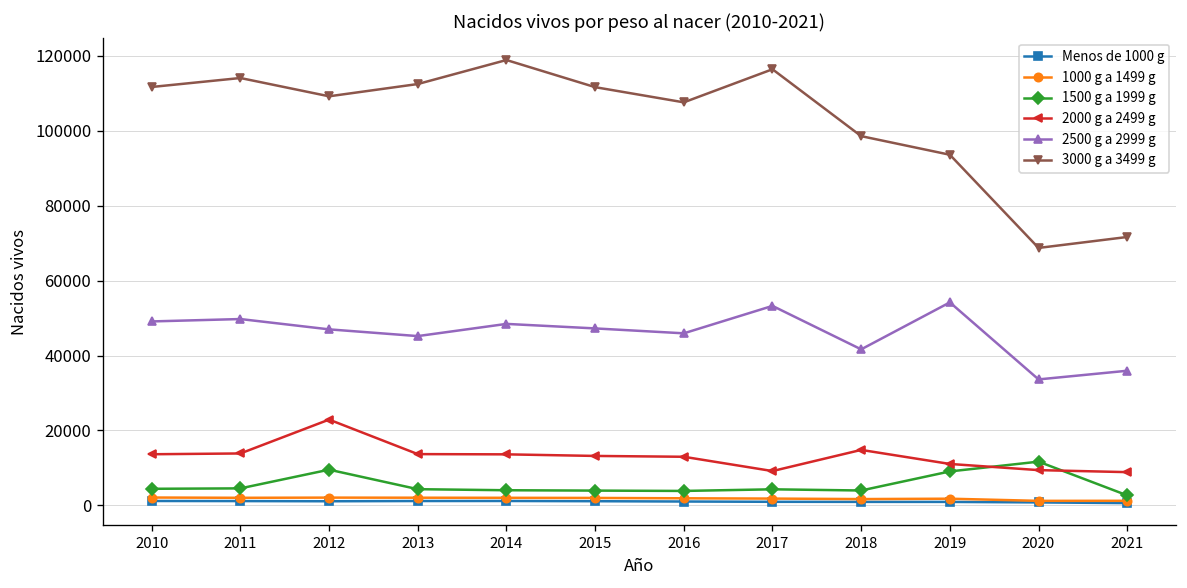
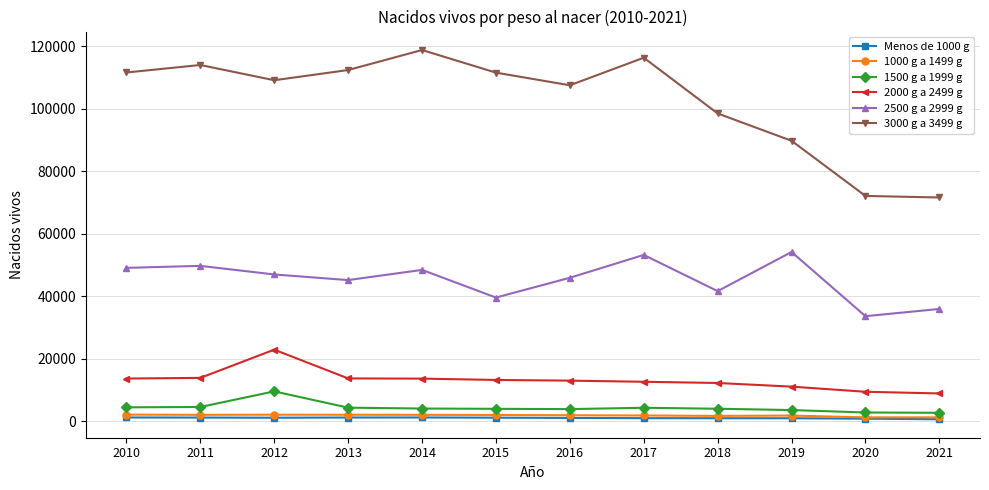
  {
    "Menos de 1000 g": {
      "2010": 1000,
      "2011": 1000,
      "2012": 1000,
      "2013": 1000,
      "2014": 1000,
      "2015": 1000,
      "2016": 1000,
      "2017": 1000,
      "2019": 1000
    },
    "1000 g a 1499 g": {
      "2010": 2000,
      "2011": 2000,
      "2012": 2000,
      "2013": 2000,
      "2014": 2000,
      "2015": 2000,
      "2016": 2000,
      "2017": 2000,
      "2019": 2000
    },
    "1500 g a 1999 g": {
      "2010": 4000,
      "2011": 5000,
      "2012": 10000,
      "2013": 4000,
      "2014": 4000,
      "2015": 4000,
      "2016": 4000,
      "2017": 4000,
      "2018": 4000,
-     "2019": 9000,
-     "2020": 12000,
+     "2019": 4000,
+     "2020": 3000,
      "2021": 3000
    },
    "2000 g a 2499 g": {
      "2010": 14000,
      "2011": 14000,
      "2012": 23000,
      "2013": 14000,
      "2014": 14000,
      "2015": 13000,
      "2016": 13000,
-     "2017": 9000,
-     "2018": 15000,
+     "2017": 13000,
+     "2018": 12000,
      "2019": 11000,
      "2020": 9000,
      "2021": 9000
    },
    "2500 g a 2999 g": {
      "2010": 49000,
      "2011": 50000,
      "2012": 47000,
      "2013": 45000,
      "2014": 48000,
-     "2015": 47000,
+     "2015": 40000,
      "2016": 46000,
      "2017": 53000,
      "2018": 42000,
      "2019": 54000,
      "2020": 34000,
      "2021": 36000
    },
    "3000 g a 3499 g": {
      "2010": 112000,
      "2011": 114000,
      "2012": 109000,
      "2013": 112000,
      "2014": 119000,
      "2015": 112000,
      "2016": 108000,
      "2017": 116000,
      "2018": 99000,
-     "2019": 94000,
-     "2020": 69000,
+     "2019": 90000,
+     "2020": 72000,
      "2021": 72000
    }
  }
